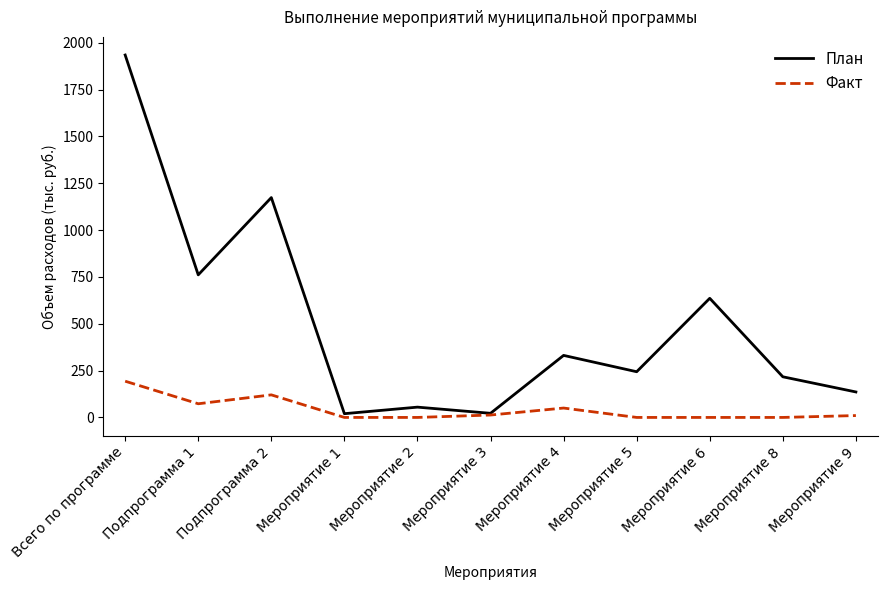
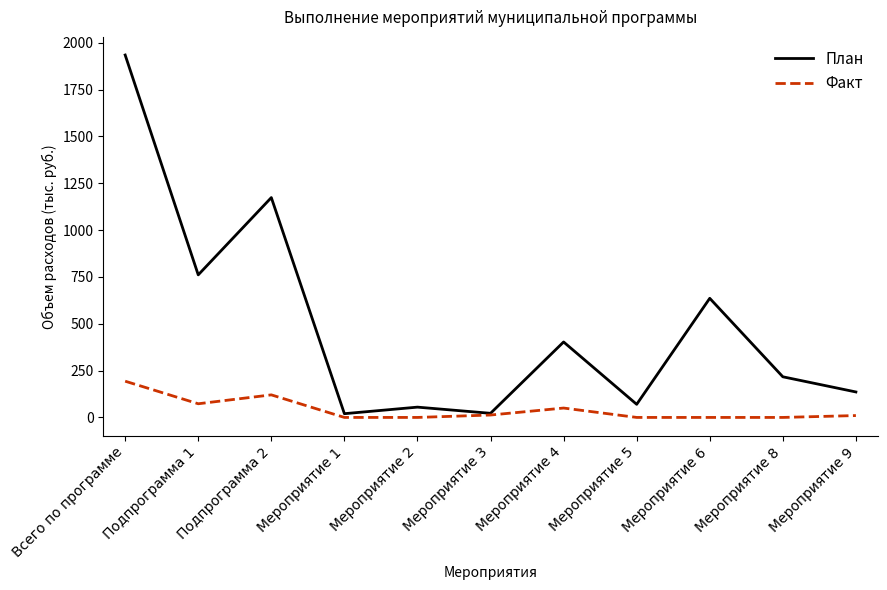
  {
    "План": {
      "Всего по программе": 1940,
      "Подпрограмма 1": 760,
      "Подпрограмма 2": 1170,
      "Мероприятие 1": 20,
      "Мероприятие 2": 50,
-     "Мероприятие 4": 330,
-     "Мероприятие 5": 240,
+     "Мероприятие 4": 400,
+     "Мероприятие 5": 70,
      "Мероприятие 6": 640,
      "Мероприятие 8": 220,
      "Мероприятие 9": 140
    },
    "Факт": {
      "Всего по программе": 190,
      "Подпрограмма 1": 70,
      "Подпрограмма 2": 120,
      "Мероприятие 1": 0,
      "Мероприятие 2": 0,
      "Мероприятие 4": 50,
      "Мероприятие 5": 0,
      "Мероприятие 6": 0,
      "Мероприятие 8": 0,
      "Мероприятие 9": 10
    }
  }
